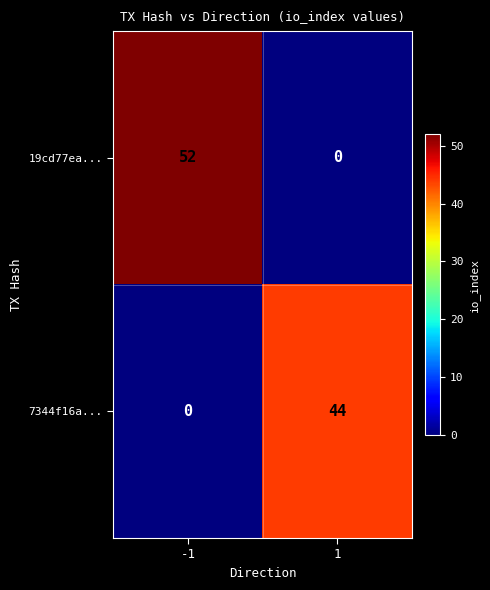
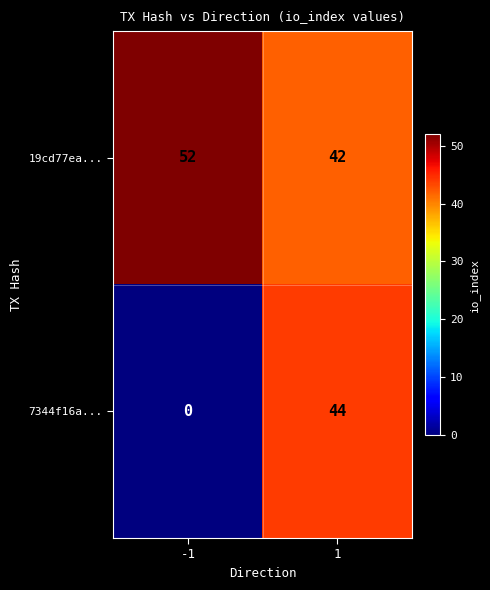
  {
    "19cd77ea...": {
      "-1": 52,
-     "1": 0
+     "1": 42
    },
    "7344f16a...": {
      "-1": 0,
      "1": 44
    }
  }
